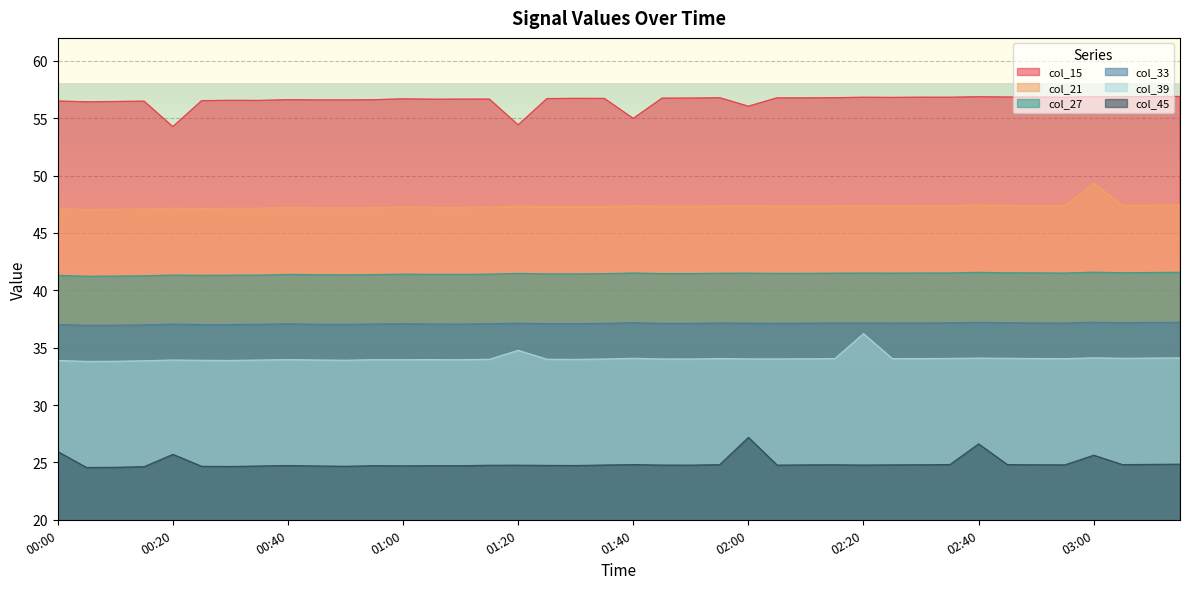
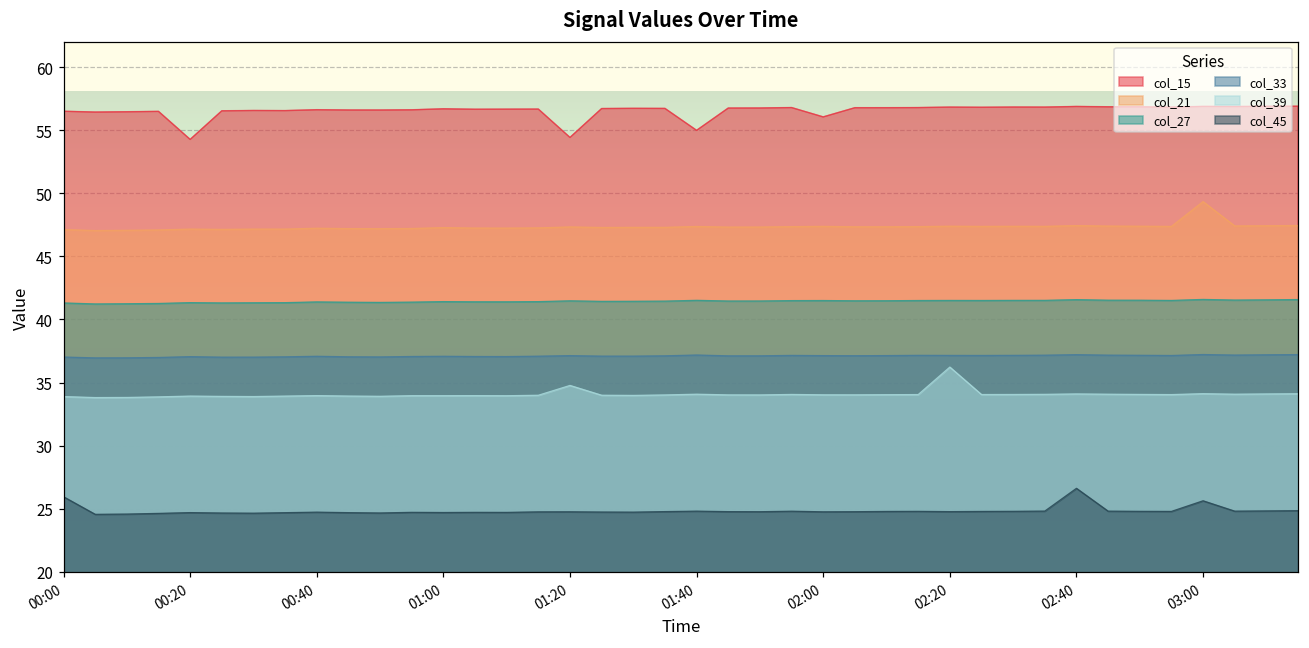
  {
    "col_15": {
      "00:00": 56.5,
      "00:20": 54.3,
      "00:40": 56.6,
      "01:00": 56.7,
      "01:20": 54.4,
      "01:40": 55.0,
      "02:00": 56.0,
      "02:20": 56.8,
      "02:40": 56.9
    },
    "col_21": {
      "00:00": 47.1,
      "00:20": 47.2,
      "00:40": 47.2,
      "01:00": 47.3,
      "01:20": 47.3,
      "01:40": 47.4,
      "02:00": 47.4,
      "02:20": 47.4,
      "02:40": 47.4,
      "03:00": 49.3
    },
    "col_39": {
      "00:00": 33.9,
      "00:20": 33.9,
      "00:40": 34.0,
      "01:00": 34.0,
      "01:20": 34.8,
      "01:40": 34.1,
      "02:00": 34.0,
      "02:20": 36.2,
      "02:40": 34.1,
      "03:00": 34.1
    },
    "col_45": {
      "00:00": 26.0,
-     "00:20": 25.7,
+     "00:20": 24.7,
      "00:40": 24.7,
      "01:00": 24.7,
      "01:20": 24.8,
      "01:40": 24.8,
-     "02:00": 27.2,
+     "02:00": 24.8,
      "02:20": 24.8,
      "02:40": 26.6,
      "03:00": 25.6
    }
  }
